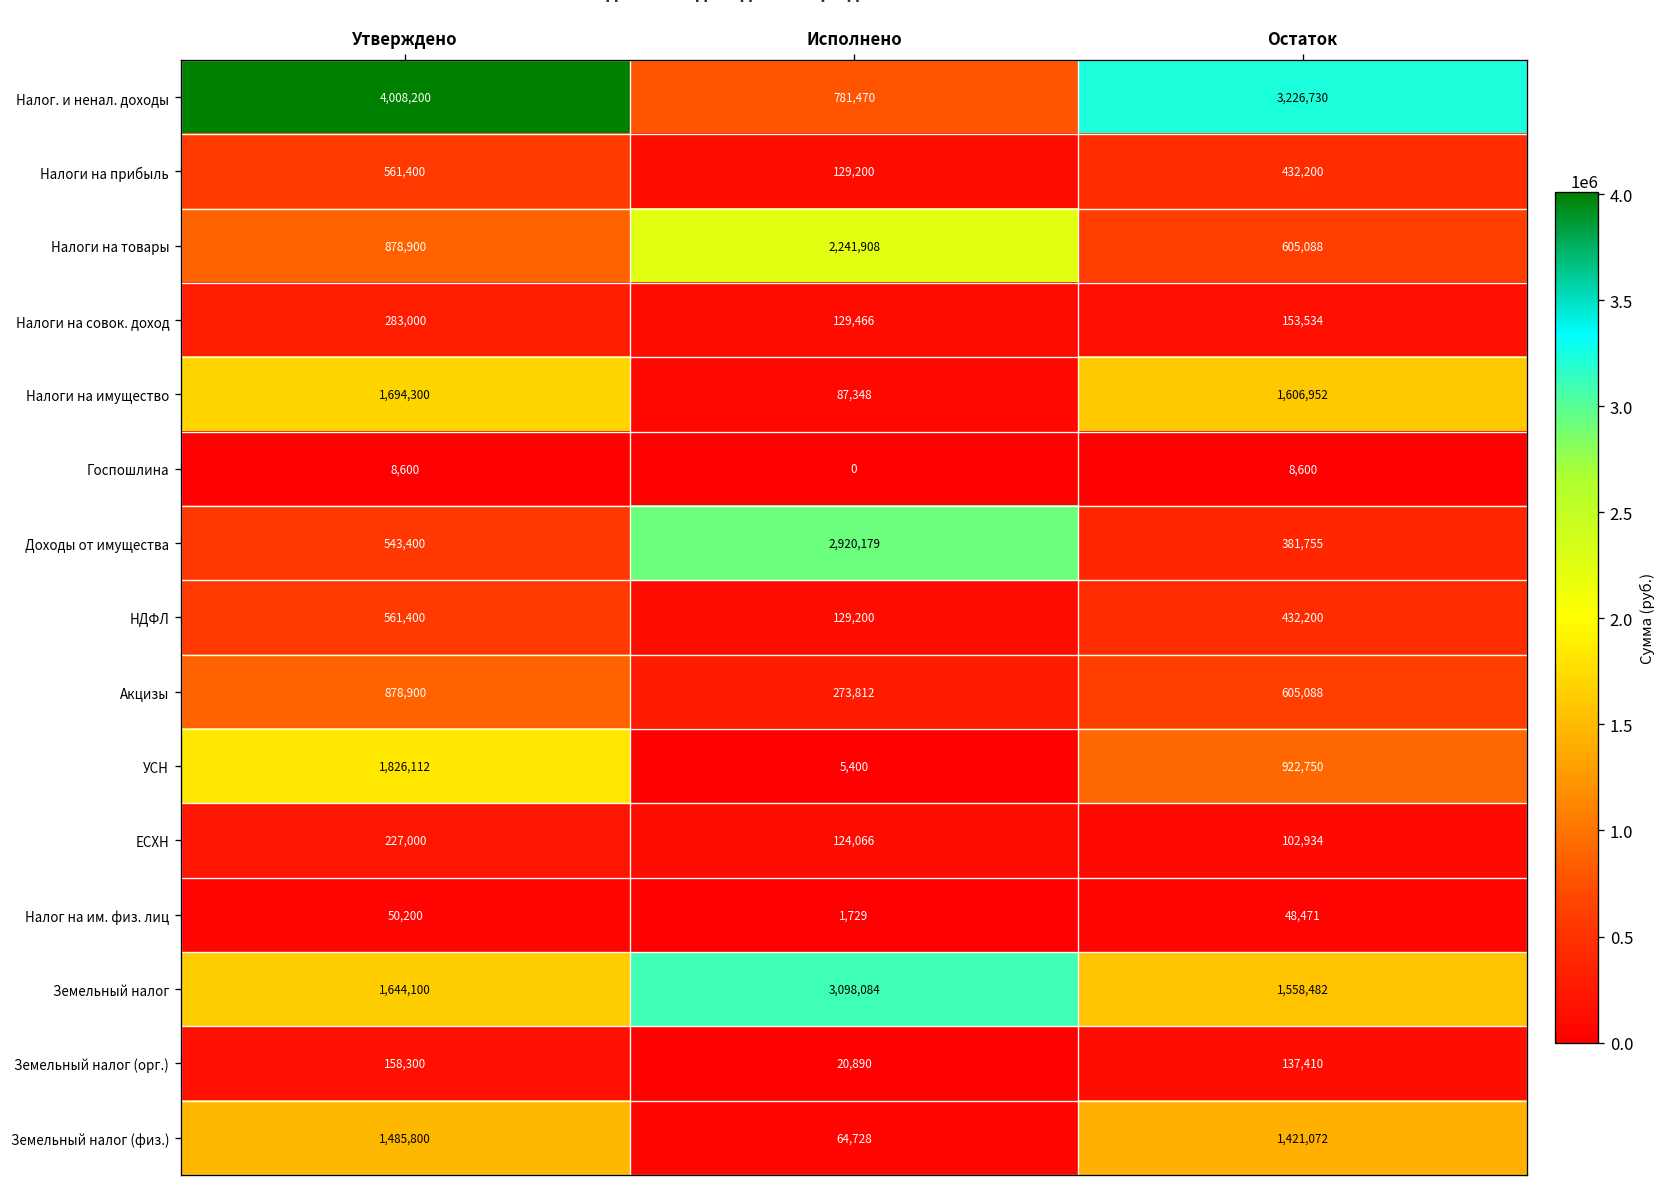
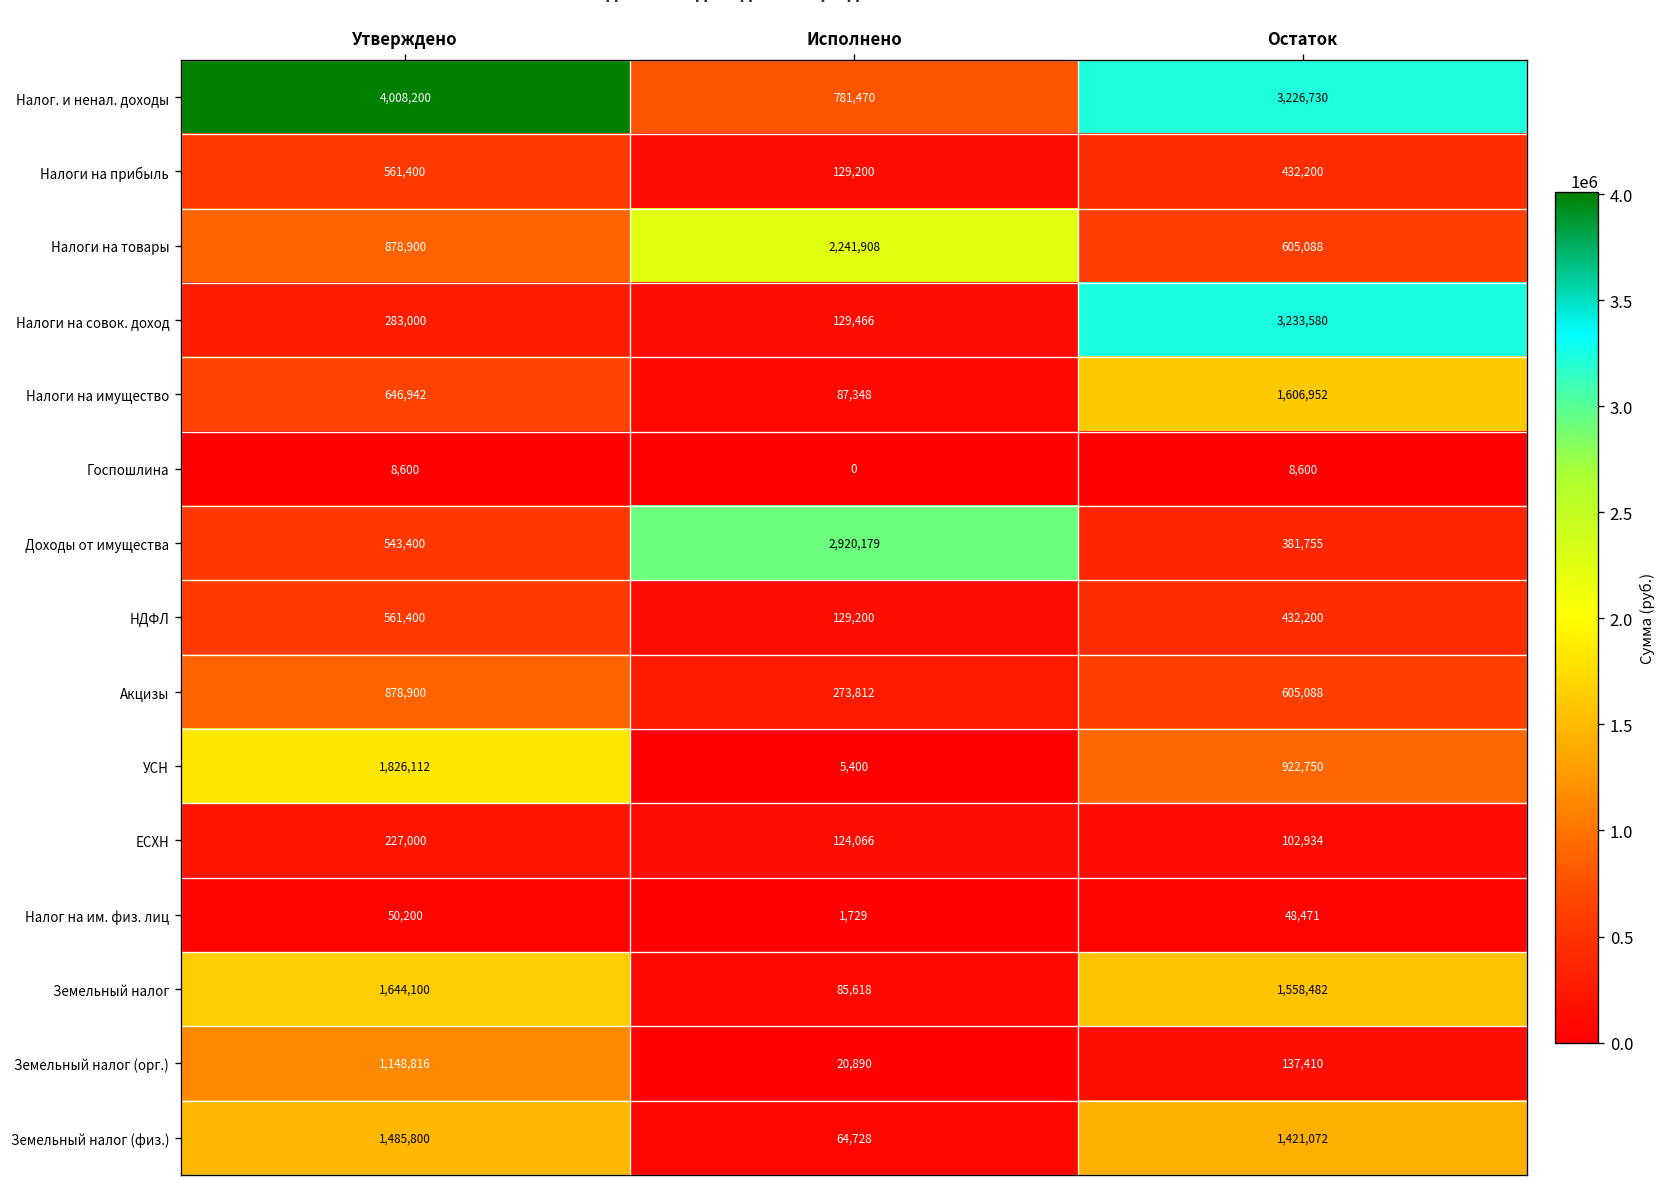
  {
    "Налог. и ненал. доходы": {
      "Утверждено": "4,008,200",
      "Исполнено": "781,470",
      "Остаток": "3,226,730"
    },
    "Налоги на прибыль": {
      "Утверждено": "561,400",
      "Исполнено": "129,200",
      "Остаток": "432,200"
    },
    "Налоги на товары": {
      "Утверждено": "878,900",
      "Исполнено": "2,241,908",
      "Остаток": "605,088"
    },
    "Налоги на совок. доход": {
      "Утверждено": "283,000",
      "Исполнено": "129,466",
-     "Остаток": "153,534"
+     "Остаток": "3,233,580"
    },
    "Налоги на имущество": {
-     "Утверждено": "1,694,300",
+     "Утверждено": "646,942",
      "Исполнено": "87,348",
      "Остаток": "1,606,952"
    },
    "Госпошлина": {
      "Утверждено": "8,600",
      "Исполнено": "0",
      "Остаток": "8,600"
    },
    "Доходы от имущества": {
      "Утверждено": "543,400",
      "Исполнено": "2,920,179",
      "Остаток": "381,755"
    },
    "НДФЛ": {
      "Утверждено": "561,400",
      "Исполнено": "129,200",
      "Остаток": "432,200"
    },
    "Акцизы": {
      "Утверждено": "878,900",
      "Исполнено": "273,812",
      "Остаток": "605,088"
    },
    "УСН": {
      "Утверждено": "1,826,112",
      "Исполнено": "5,400",
      "Остаток": "922,750"
    },
    "ЕСХН": {
      "Утверждено": "227,000",
      "Исполнено": "124,066",
      "Остаток": "102,934"
    },
    "Налог на им. физ. лиц": {
      "Утверждено": "50,200",
      "Исполнено": "1,729",
      "Остаток": "48,471"
    },
    "Земельный налог": {
      "Утверждено": "1,644,100",
-     "Исполнено": "3,098,084",
+     "Исполнено": "85,618",
      "Остаток": "1,558,482"
    },
    "Земельный налог (орг.)": {
-     "Утверждено": "158,300",
+     "Утверждено": "1,148,816",
      "Исполнено": "20,890",
      "Остаток": "137,410"
    },
    "Земельный налог (физ.)": {
      "Утверждено": "1,485,800",
      "Исполнено": "64,728",
      "Остаток": "1,421,072"
    }
  }
